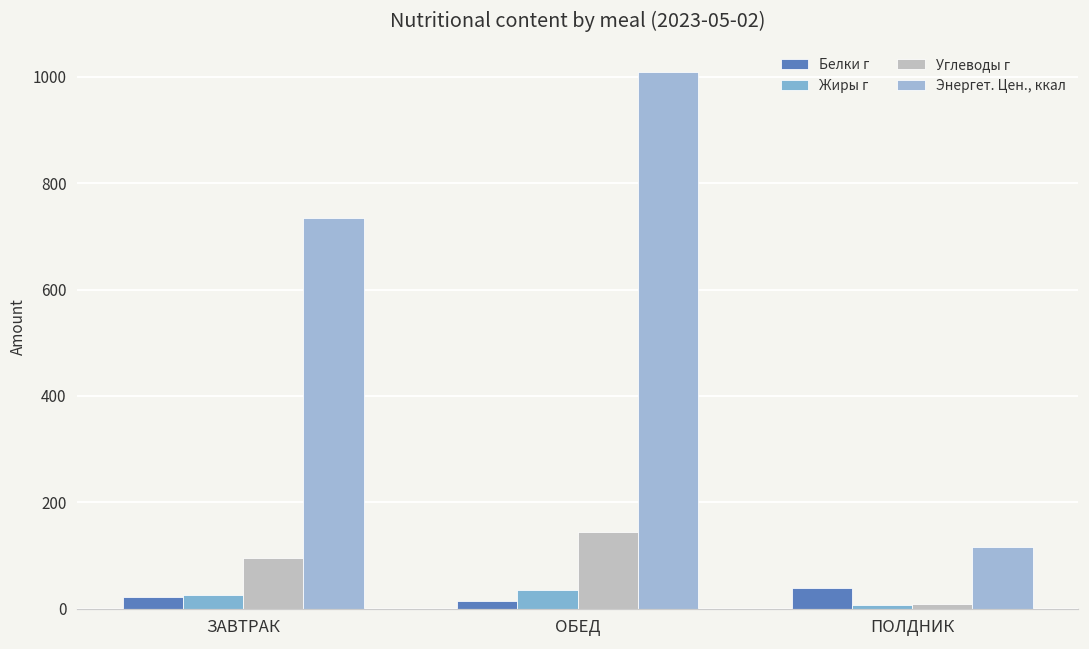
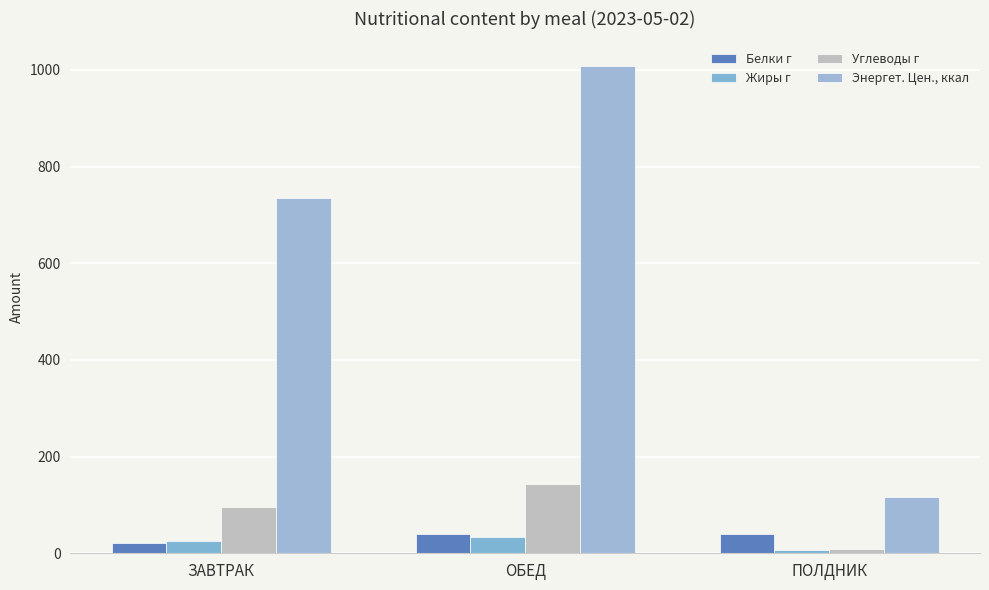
  {
    "Белки г": {
      "ЗАВТРАК": 20,
-     "ОБЕД": 10,
+     "ОБЕД": 40,
      "ПОЛДНИК": 40
    }
  }
